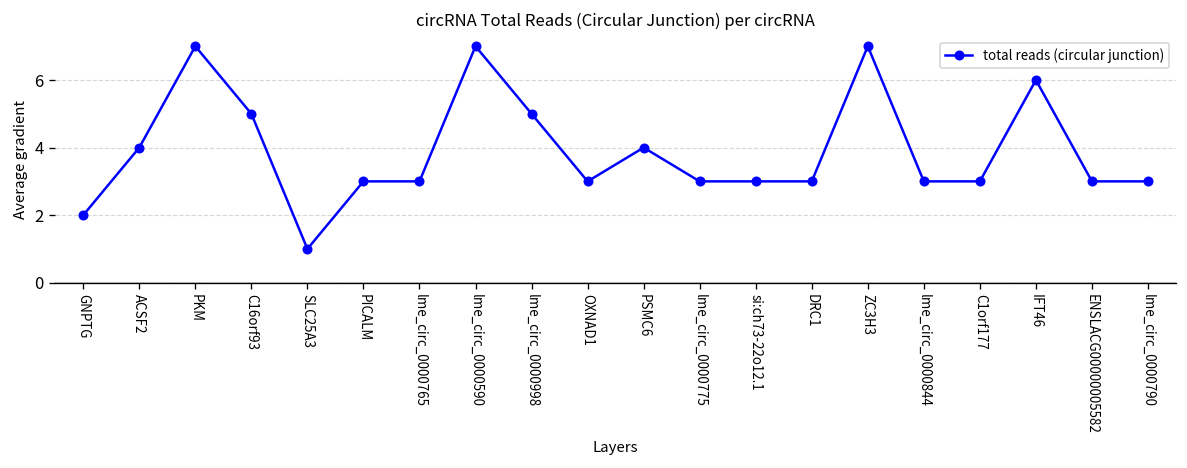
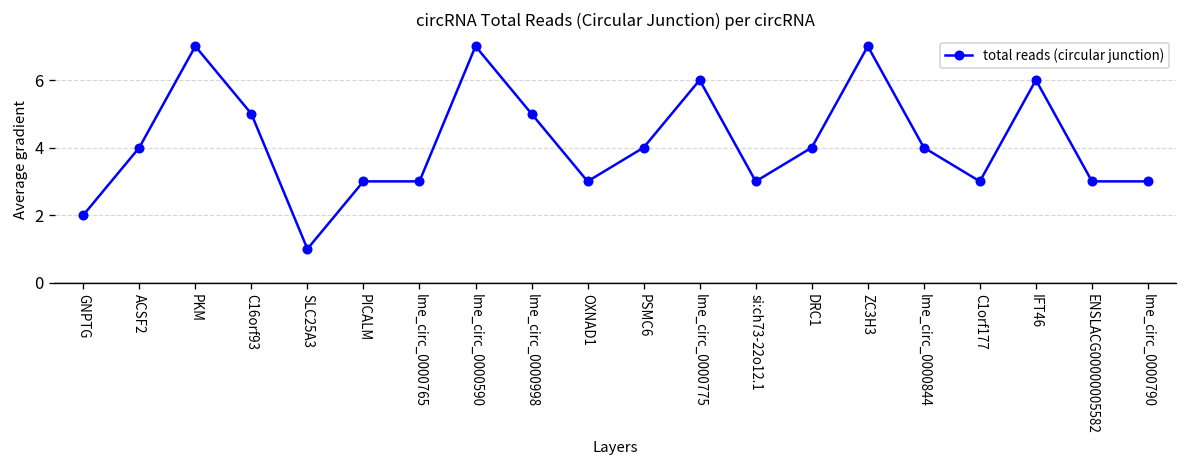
  {
    "GNPTG": 2,
    "ACSF2": 4,
    "PKM": 7,
    "C16orf93": 5,
    "SLC25A3": 1,
    "PICALM": 3,
    "lme_circ_0000765": 3,
    "lme_circ_0000590": 7,
    "lme_circ_0000998": 5,
    "OXNAD1": 3,
    "PSMC6": 4,
-   "lme_circ_0000775": 3,
+   "lme_circ_0000775": 6,
    "si:ch73-22o12.1": 3,
-   "DRC1": 3,
+   "DRC1": 4,
    "ZC3H3": 7,
-   "lme_circ_0000844": 3,
+   "lme_circ_0000844": 4,
    "C1orf177": 3,
    "IFT46": 6,
    "ENSLACG00000005582": 3,
    "lme_circ_0000790": 3
  }
